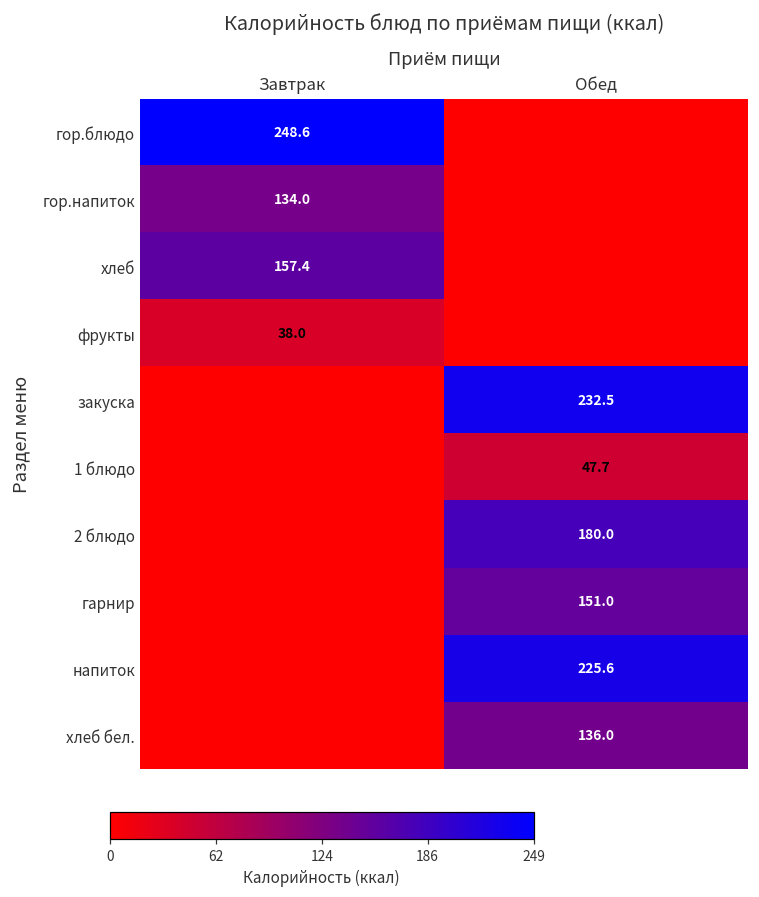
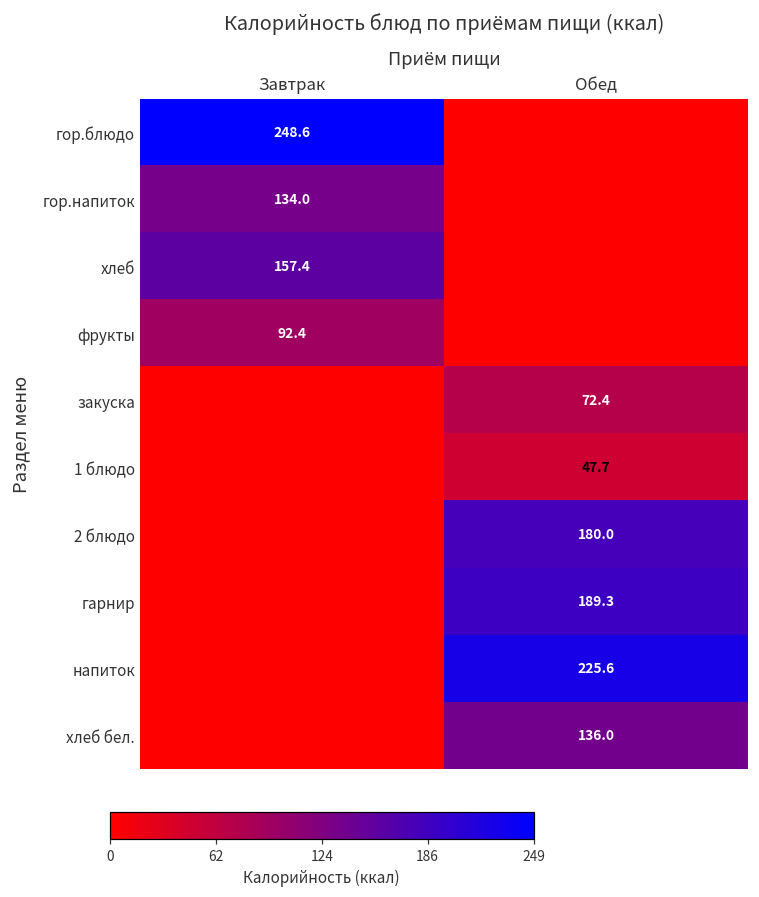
  {
    "гор.блюдо": {
      "Завтрак": 248.6
    },
    "гор.напиток": {
      "Завтрак": 134.0
    },
    "хлеб": {
      "Завтрак": 157.4
    },
    "фрукты": {
-     "Завтрак": 38.0
+     "Завтрак": 92.4
    },
    "закуска": {
-     "Обед": 232.5
+     "Обед": 72.4
    },
    "1 блюдо": {
      "Обед": 47.7
    },
    "2 блюдо": {
      "Обед": 180.0
    },
    "гарнир": {
-     "Обед": 151.0
+     "Обед": 189.3
    },
    "напиток": {
      "Обед": 225.6
    },
    "хлеб бел.": {
      "Обед": 136.0
    }
  }
